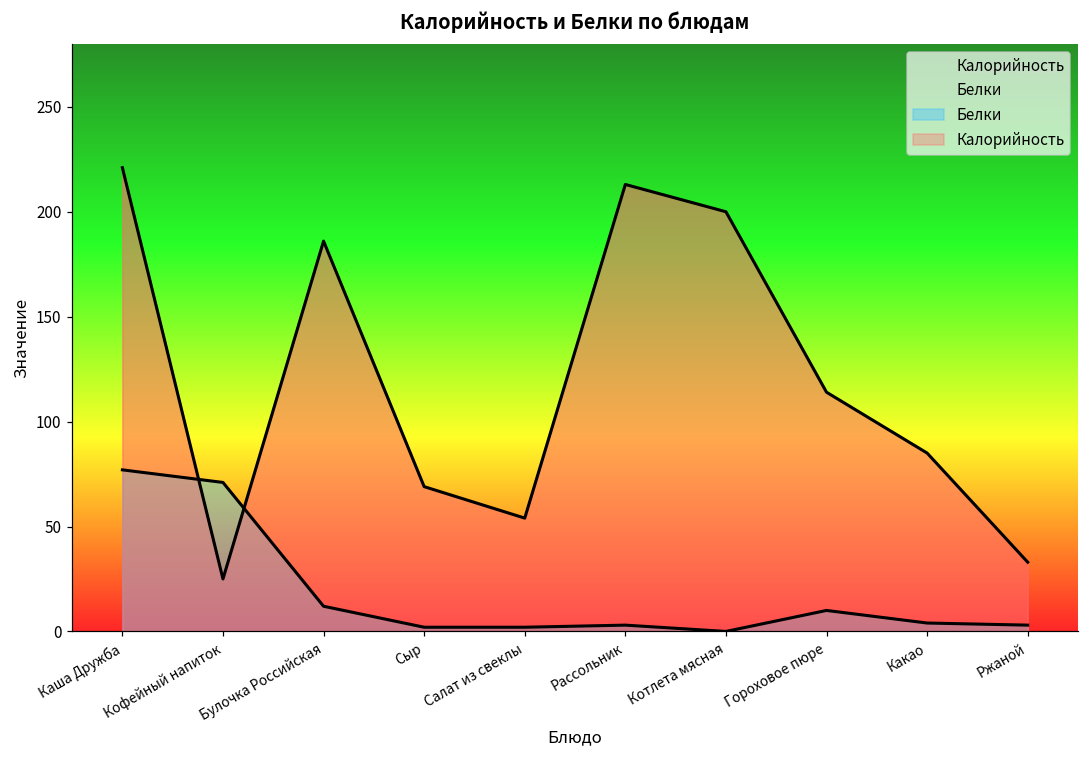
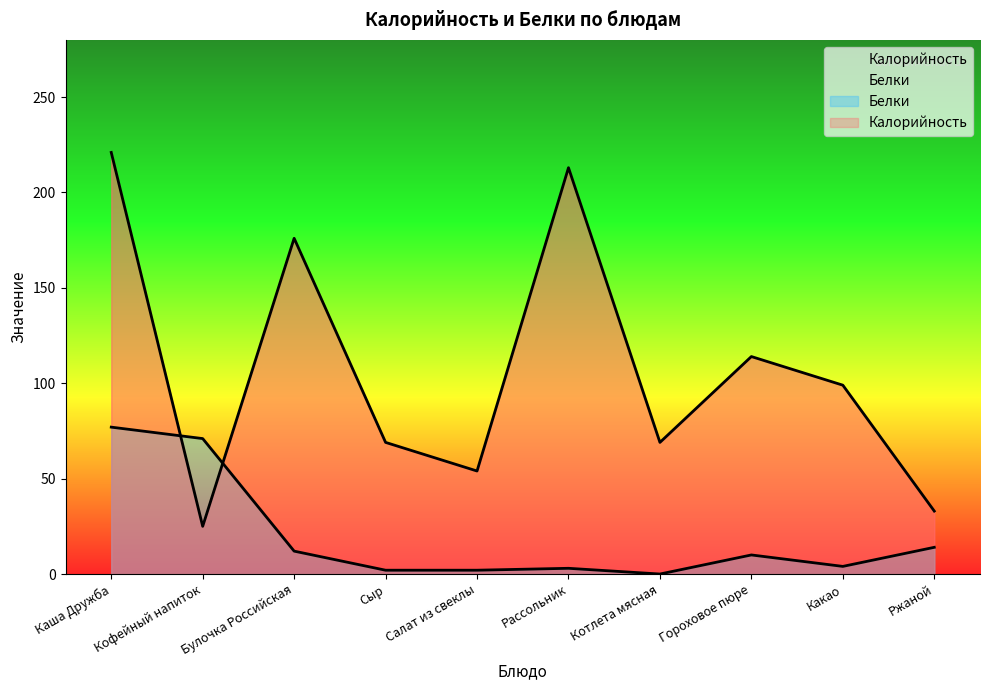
  {
    "Калорийность": {
      "Каша Дружба": 221,
      "Кофейный напиток": 25,
-     "Булочка Российская": 186,
+     "Булочка Российская": 176,
      "Сыр": 69,
      "Салат из свеклы": 54,
      "Рассольник": 213,
-     "Котлета мясная": 200,
+     "Котлета мясная": 69,
      "Гороховое пюре": 114,
-     "Какао": 85,
+     "Какао": 99,
      "Ржаной": 33
    },
    "Белки": {
      "Каша Дружба": 77,
      "Кофейный напиток": 71,
      "Булочка Российская": 12,
      "Сыр": 2,
      "Салат из свеклы": 2,
      "Рассольник": 3,
      "Котлета мясная": 0,
      "Гороховое пюре": 10,
      "Какао": 4,
-     "Ржаной": 3
+     "Ржаной": 14
    }
  }
